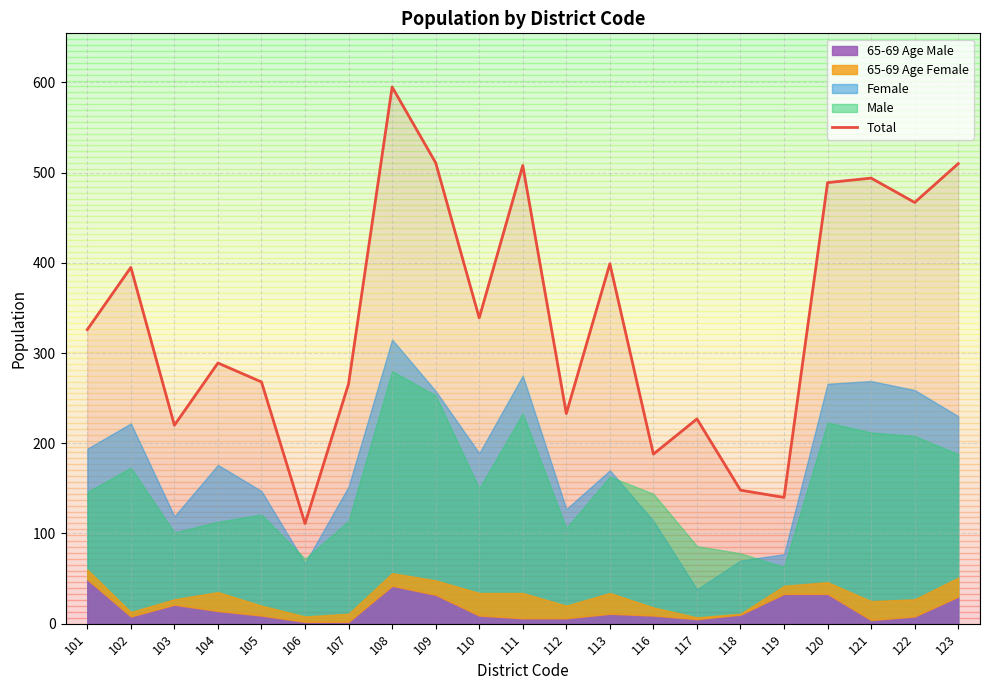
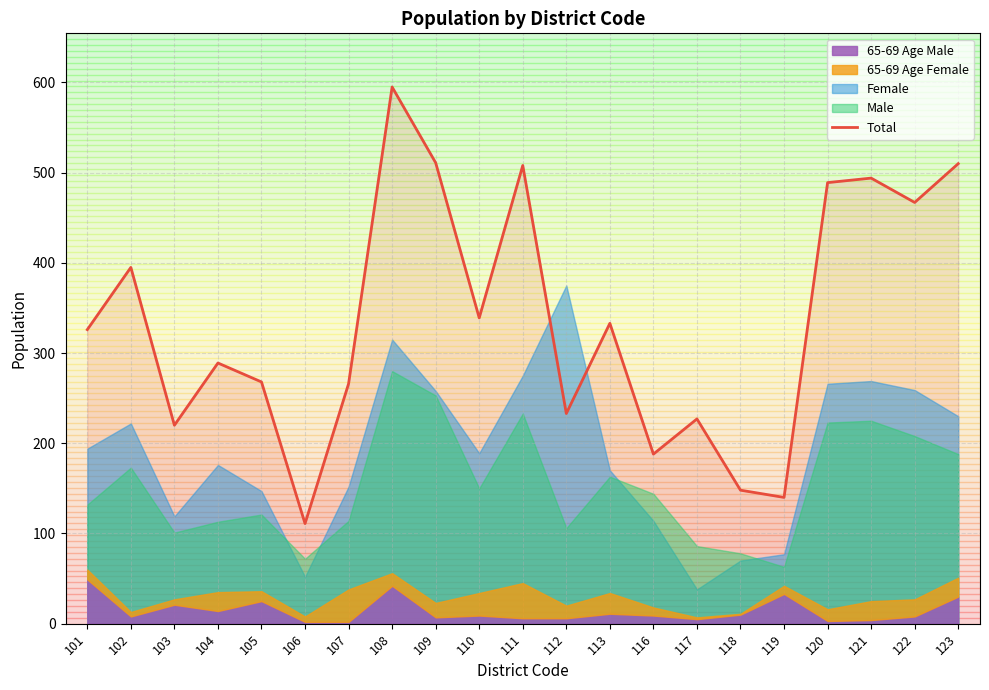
  {
    "Total": {
      "101": 330,
      "102": 400,
      "103": 220,
      "104": 290,
      "105": 270,
      "106": 110,
      "107": 270,
      "108": 600,
      "109": 510,
      "110": 340,
      "111": 510,
      "112": 230,
-     "113": 400,
+     "113": 330,
      "116": 190,
      "117": 230,
      "118": 150,
      "119": 140,
      "120": 490,
      "121": 490,
      "122": 470,
      "123": 510
    },
    "65-69 Age Male": {
      "101": 50,
      "102": 10,
      "103": 20,
      "104": 10,
-     "105": 10,
+     "105": 30,
      "108": 40,
-     "109": 30,
+     "109": 10,
      "110": 10,
      "111": 10,
      "112": 10,
      "113": 10,
      "116": 10,
      "119": 30,
-     "120": 30,
+     "120": 0,
      "121": 0,
      "122": 10,
      "123": 30
    },
    "65-69 Age Female": {
      "101": 10,
      "102": 10,
      "103": 10,
      "104": 20,
      "105": 10,
      "106": 10,
-     "107": 10,
+     "107": 40,
      "108": 10,
      "109": 20,
      "110": 30,
-     "111": 30,
+     "111": 40,
      "112": 10,
      "113": 20,
      "116": 10,
      "119": 10,
      "120": 10,
      "121": 20,
      "122": 20,
      "123": 20
    },
    "Female": {
      "101": 190,
      "102": 220,
      "103": 120,
      "104": 180,
      "105": 150,
-     "106": 70,
+     "106": 50,
      "107": 150,
      "108": 320,
      "109": 260,
      "110": 190,
      "111": 280,
-     "112": 130,
+     "112": 380,
      "113": 170,
      "116": 110,
      "117": 40,
      "118": 70,
      "119": 80,
      "120": 270,
      "121": 270,
      "122": 260,
      "123": 230
    },
    "Male": {
-     "101": 150,
+     "101": 130,
      "102": 170,
      "103": 100,
      "104": 110,
      "105": 120,
      "106": 70,
      "107": 110,
      "108": 280,
      "109": 250,
      "110": 150,
      "111": 230,
      "112": 110,
      "113": 160,
      "116": 140,
      "117": 90,
      "118": 80,
      "119": 60,
      "120": 220,
-     "121": 210,
+     "121": 230,
      "122": 210,
      "123": 190
    }
  }
